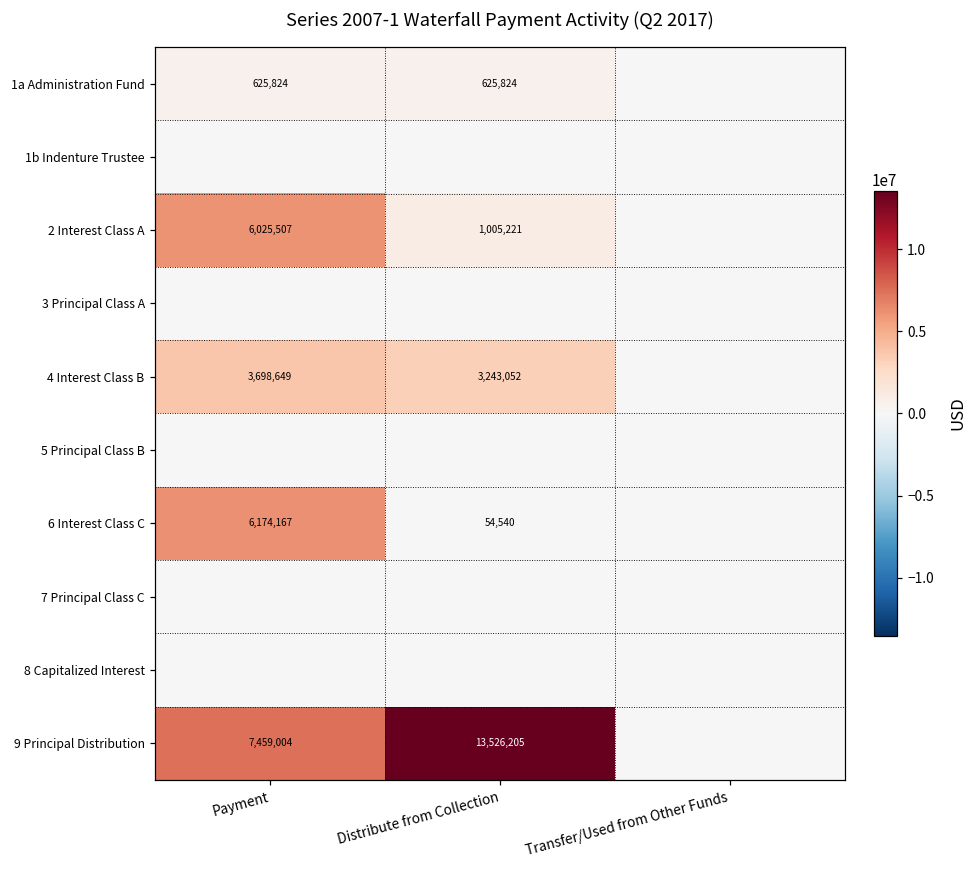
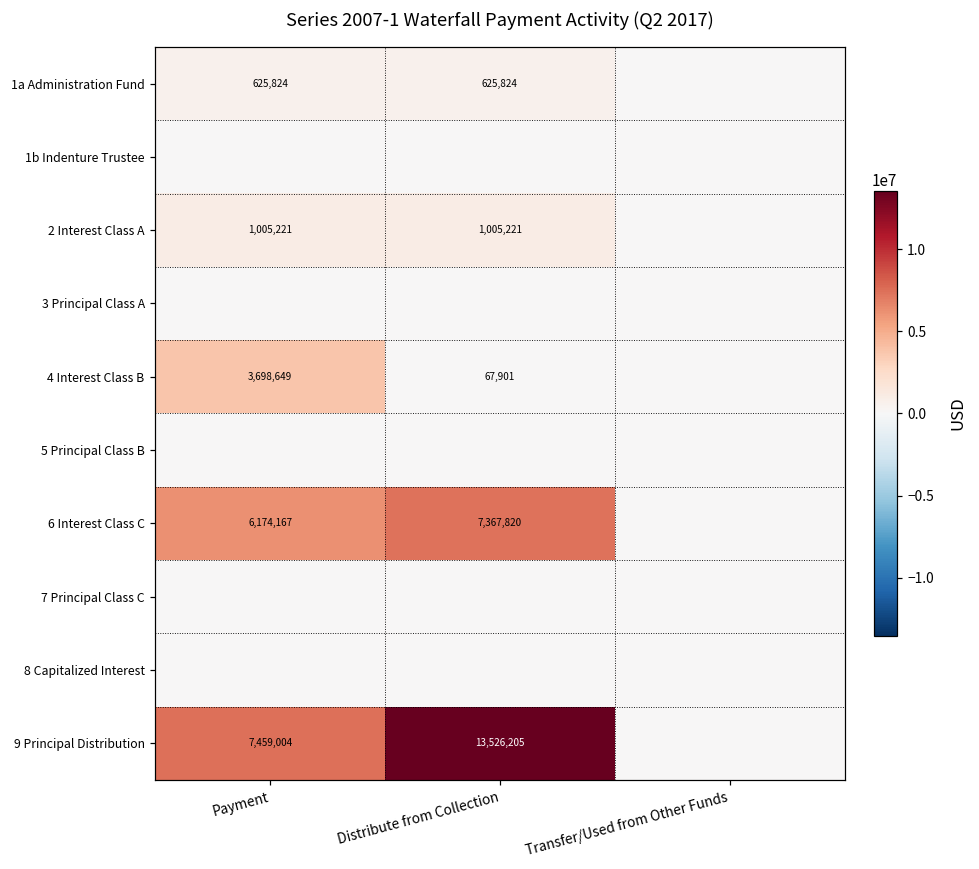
  {
    "1a Administration Fund": {
      "Payment": "625,824",
      "Distribute from Collection": "625,824"
    },
    "2 Interest Class A": {
-     "Payment": "6,025,507",
+     "Payment": "1,005,221",
      "Distribute from Collection": "1,005,221"
    },
    "4 Interest Class B": {
      "Payment": "3,698,649",
-     "Distribute from Collection": "3,243,052"
+     "Distribute from Collection": "67,901"
    },
    "6 Interest Class C": {
      "Payment": "6,174,167",
-     "Distribute from Collection": "54,540"
+     "Distribute from Collection": "7,367,820"
    },
    "9 Principal Distribution": {
      "Payment": "7,459,004",
      "Distribute from Collection": "13,526,205"
    }
  }
